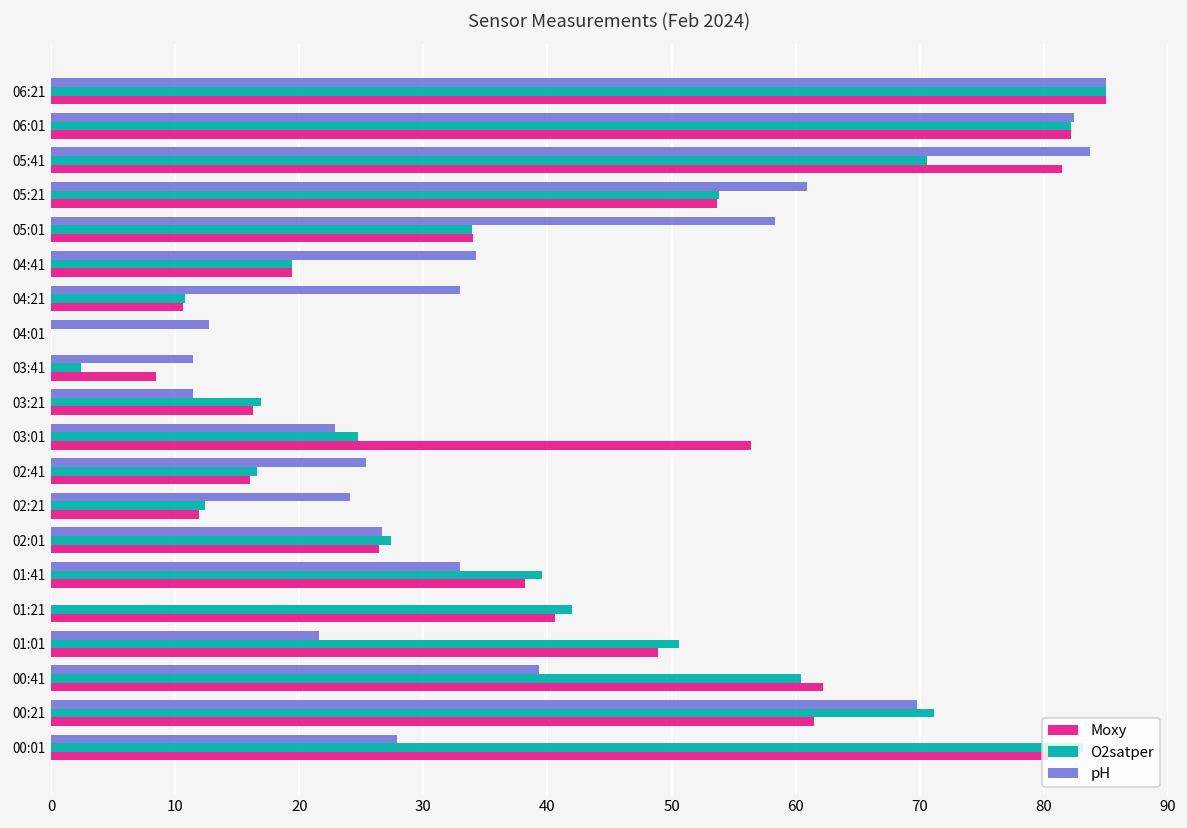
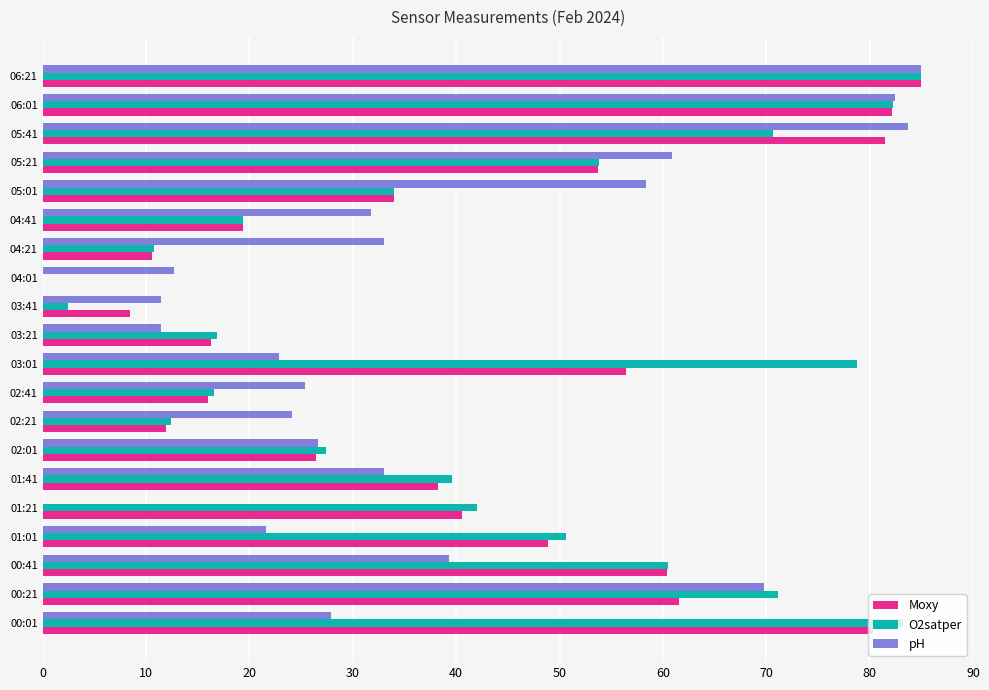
  {
    "Moxy": {
      "06:21": 85.0,
      "06:01": 82.2,
      "05:41": 81.5,
      "05:21": 53.7,
      "05:01": 34.0,
      "04:41": 19.4,
      "04:21": 10.6,
      "04:01": 0.0,
      "03:41": 8.4,
      "03:21": 16.3,
      "03:01": 56.4,
      "02:41": 16.0,
      "02:21": 11.9,
      "02:01": 26.4,
      "01:41": 38.2,
      "01:21": 40.6,
      "01:01": 48.9,
-     "00:41": 62.2,
+     "00:41": 60.4,
      "00:21": 61.5
    },
    "O2satper": {
      "06:21": 85.0,
      "06:01": 82.2,
      "05:41": 70.6,
      "05:21": 53.8,
      "05:01": 34.0,
      "04:41": 19.4,
      "04:21": 10.8,
      "04:01": 0.0,
      "03:41": 2.4,
      "03:21": 16.9,
-     "03:01": 24.7,
+     "03:01": 78.8,
      "02:41": 16.6,
      "02:21": 12.4,
      "02:01": 27.4,
      "01:41": 39.6,
      "01:21": 42.0,
      "01:01": 50.6,
      "00:41": 60.5,
      "00:21": 71.1
    },
    "pH": {
      "06:21": 85.0,
      "06:01": 82.5,
      "05:41": 83.7,
      "05:21": 60.9,
      "05:01": 58.4,
-     "04:41": 34.3,
+     "04:41": 31.7,
      "04:21": 33.0,
      "04:01": 12.7,
      "03:41": 11.4,
      "03:21": 11.4,
      "03:01": 22.8,
      "02:41": 25.4,
      "02:21": 24.1,
      "02:01": 26.6,
      "01:41": 33.0,
      "01:21": 0.0,
      "01:01": 21.6,
      "00:41": 39.3,
      "00:21": 69.8,
      "00:01": 27.9
    }
  }
